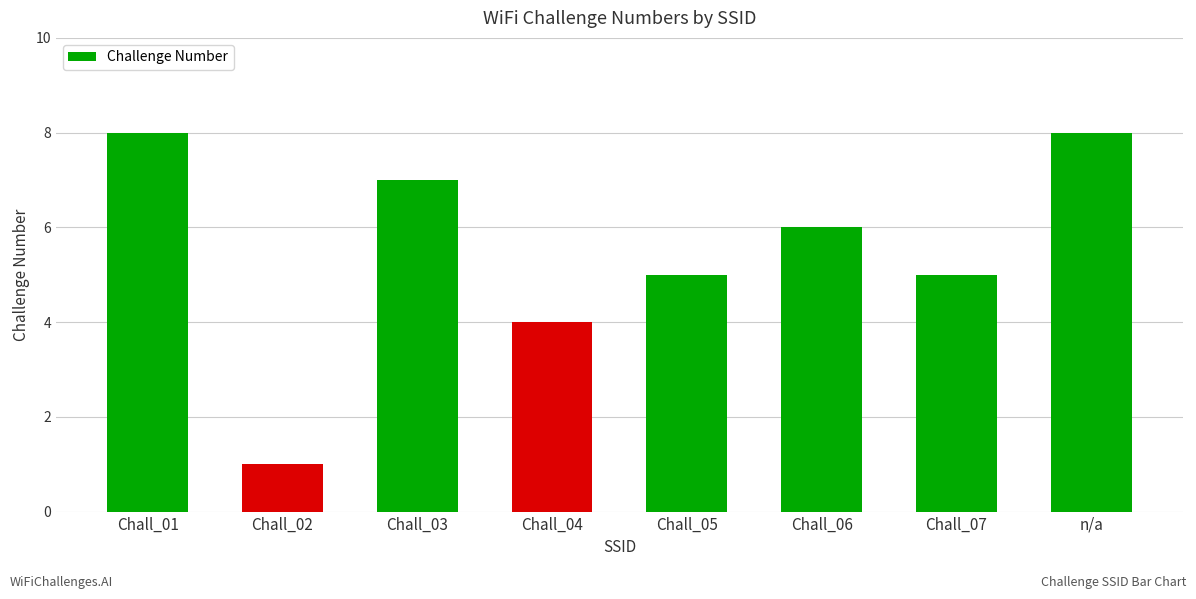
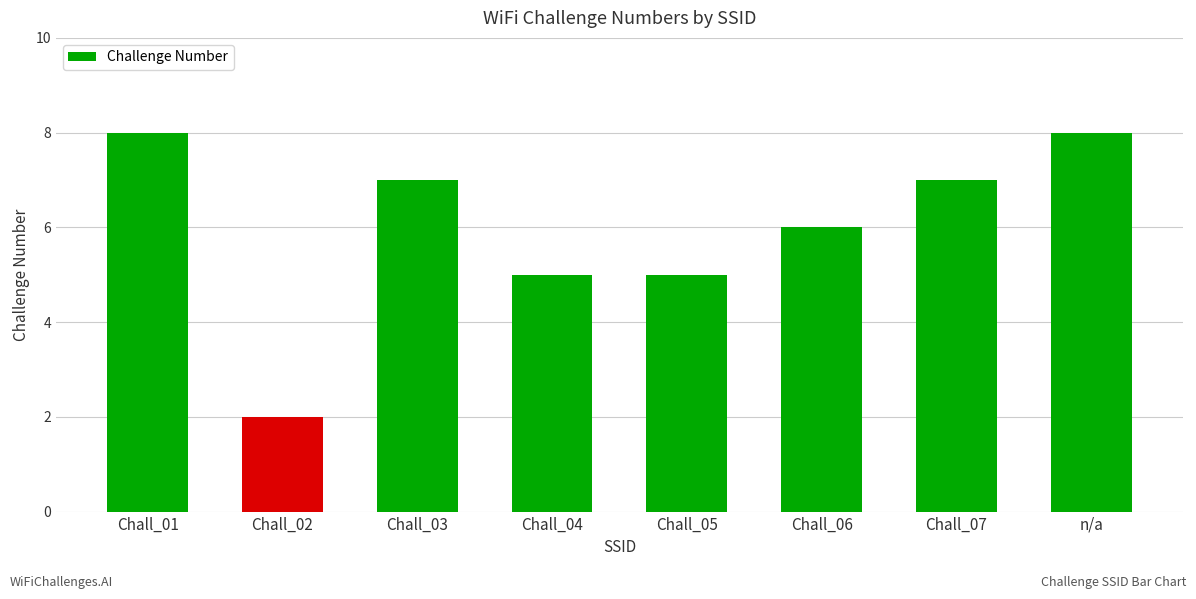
  {
    "Chall_01": 8,
-   "Chall_02": 1,
+   "Chall_02": 2,
    "Chall_03": 7,
-   "Chall_04": 4,
+   "Chall_04": 5,
    "Chall_05": 5,
    "Chall_06": 6,
-   "Chall_07": 5,
+   "Chall_07": 7,
    "n/a": 8
  }
